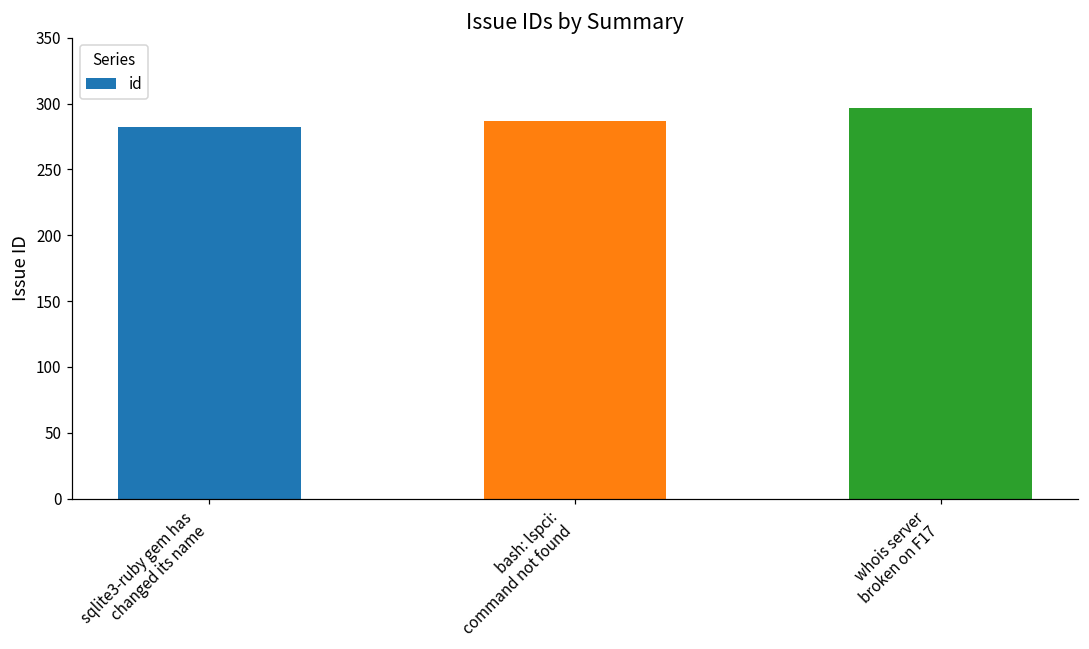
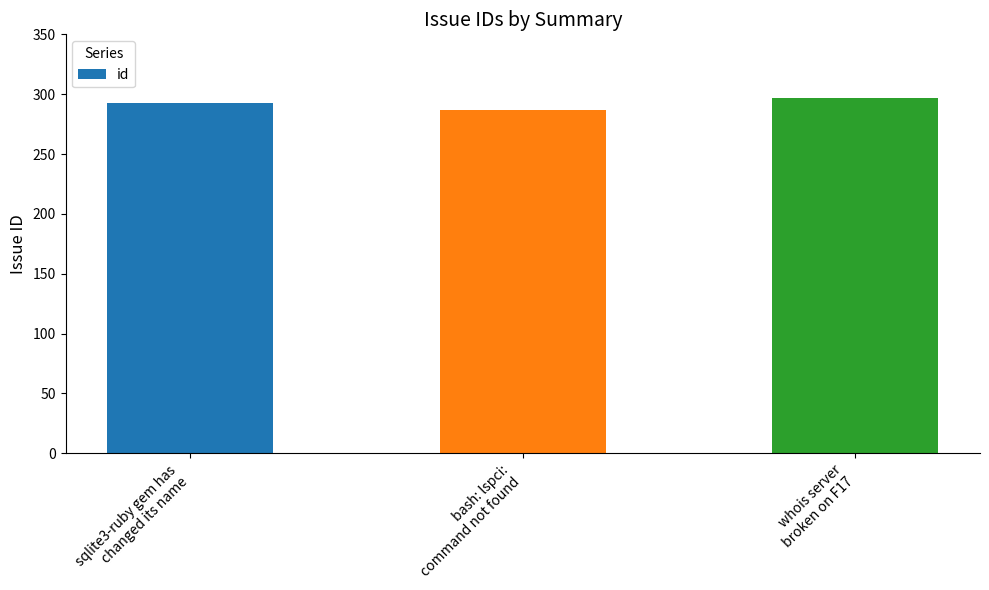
  {
-   "sqlite3-ruby gem has changed its name": 282,
+   "sqlite3-ruby gem has changed its name": 293,
    "bash: lspci: command not found": 287,
    "whois server broken on F17": 297
  }
